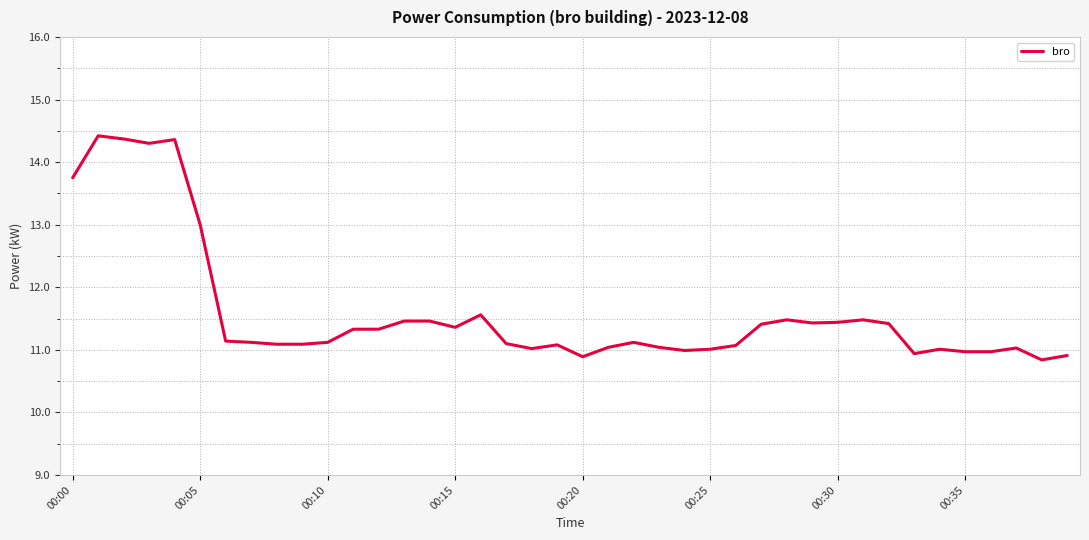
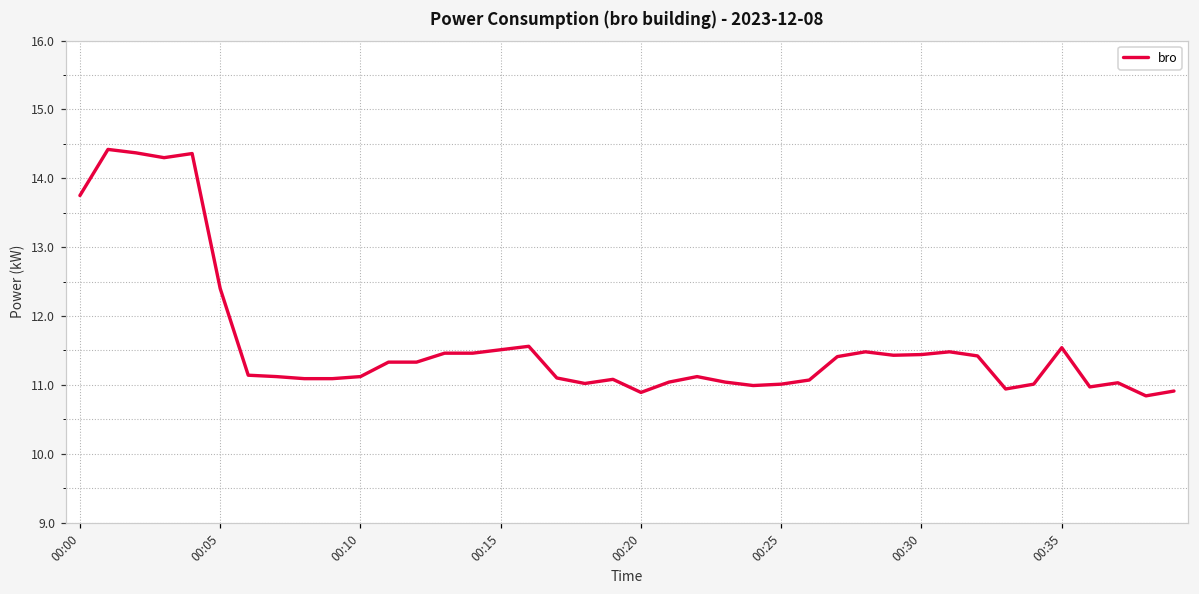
  {
    "00:00": 13.8,
-   "00:05": 13.0,
+   "00:05": 12.4,
    "00:10": 11.1,
-   "00:15": 11.4,
+   "00:15": 11.5,
    "00:20": 10.9,
    "00:25": 11.0,
    "00:30": 11.4,
-   "00:35": 11.0
+   "00:35": 11.5
  }
